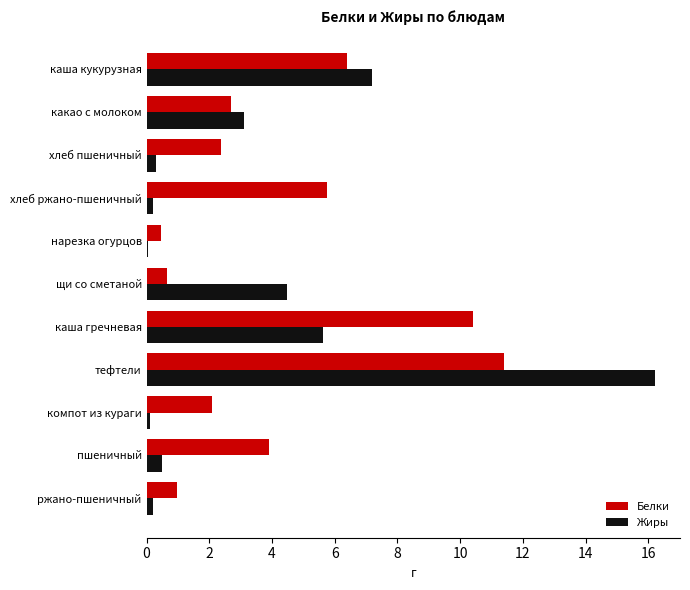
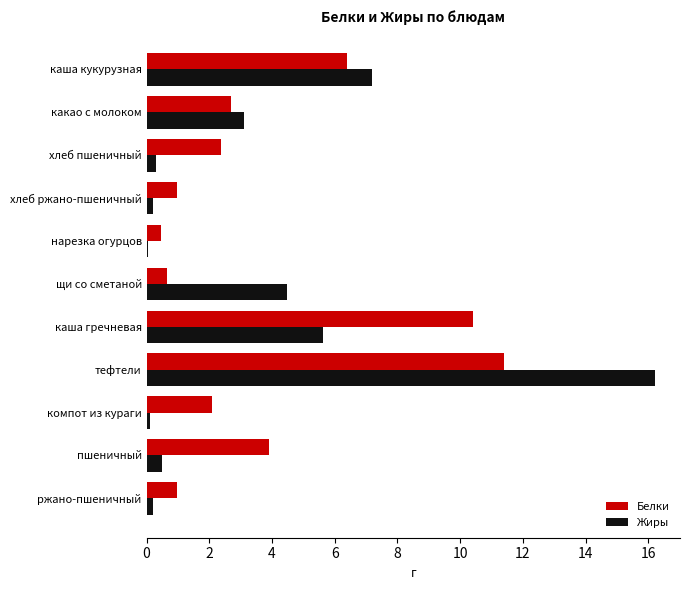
  {
    "Белки": {
      "каша кукурузная": 6.4,
      "какао с молоком": 2.7,
      "хлеб пшеничный": 2.4,
-     "хлеб ржано-пшеничный": 5.8,
+     "хлеб ржано-пшеничный": 1.0,
      "нарезка огурцов": 0.5,
      "щи со сметаной": 0.7,
      "каша гречневая": 10.4,
      "тефтели": 11.4,
      "компот из кураги": 2.1,
      "пшеничный": 3.9,
      "ржано-пшеничный": 1.0
    },
    "Жиры": {
      "каша кукурузная": 7.2,
      "какао с молоком": 3.1,
      "хлеб пшеничный": 0.3,
      "хлеб ржано-пшеничный": 0.2,
      "щи со сметаной": 4.5,
      "каша гречневая": 5.6,
      "тефтели": 16.2,
      "компот из кураги": 0.1,
      "пшеничный": 0.5,
      "ржано-пшеничный": 0.2
    }
  }
